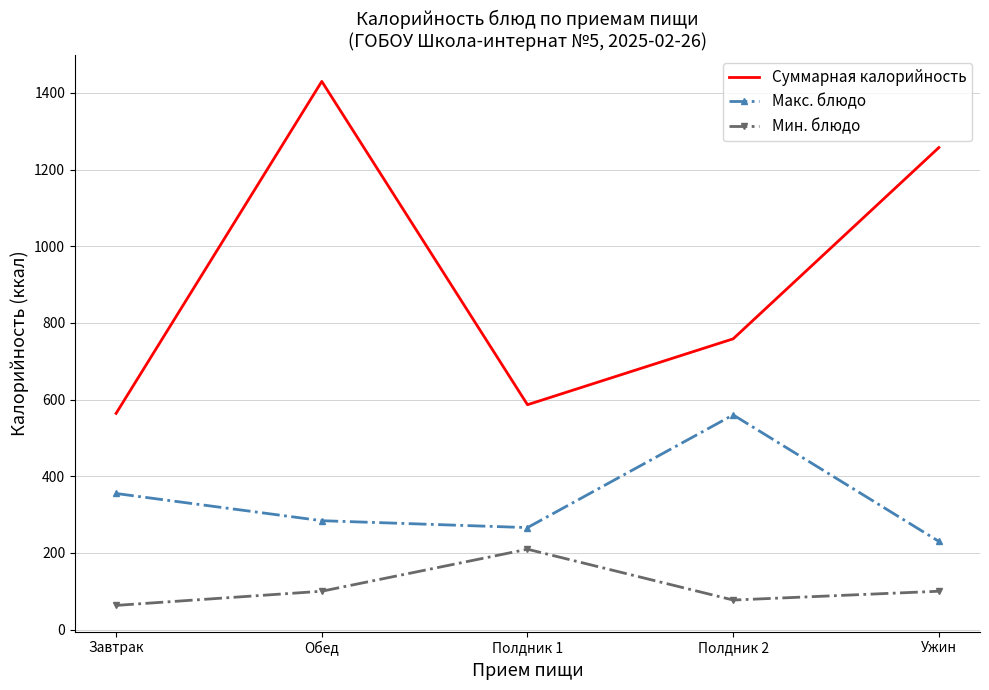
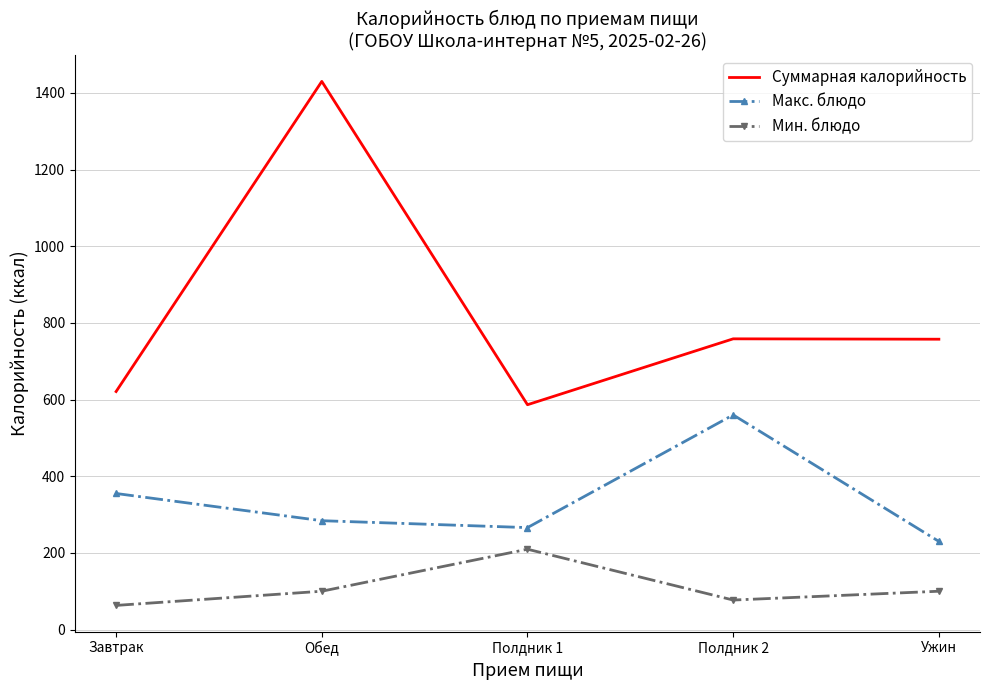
  {
    "Суммарная калорийность": {
-     "Завтрак": 560,
+     "Завтрак": 620,
      "Обед": 1430,
      "Полдник 1": 590,
      "Полдник 2": 760,
-     "Ужин": 1260
+     "Ужин": 760
    },
    "Макс. блюдо": {
      "Завтрак": 360,
      "Обед": 280,
      "Полдник 1": 270,
      "Полдник 2": 560,
      "Ужин": 230
    },
    "Мин. блюдо": {
      "Завтрак": 60,
      "Обед": 100,
      "Полдник 1": 210,
      "Полдник 2": 80,
      "Ужин": 100
    }
  }
